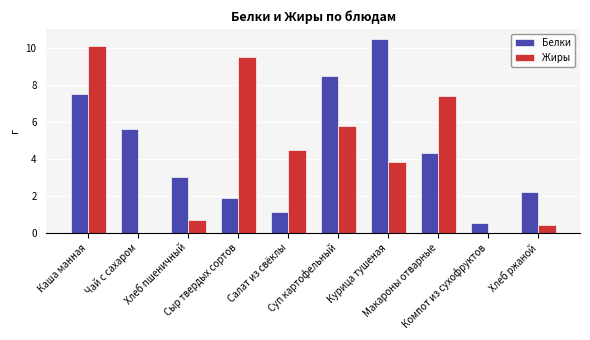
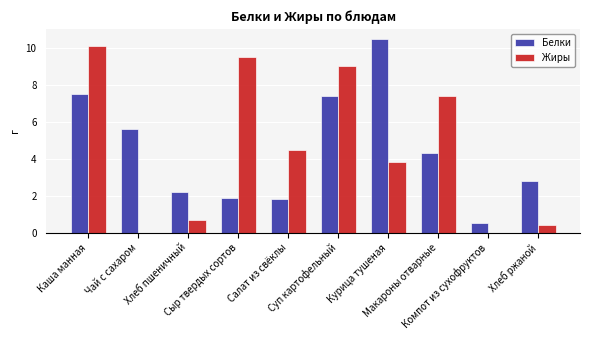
  {
    "Белки": {
      "Каша манная": 7.5,
      "Чай с сахаром": 5.6,
-     "Хлеб пшеничный": 3.0,
+     "Хлеб пшеничный": 2.2,
      "Сыр твердых сортов": 1.9,
-     "Салат из свёклы": 1.1,
-     "Суп картофельный": 8.5,
+     "Салат из свёклы": 1.8,
+     "Суп картофельный": 7.4,
      "Курица тушеная": 10.5,
      "Макароны отварные": 4.3,
      "Компот из сухофруктов": 0.5,
-     "Хлеб ржаной": 2.2
+     "Хлеб ржаной": 2.8
    },
    "Жиры": {
      "Каша манная": 10.1,
      "Чай с сахаром": 0.0,
      "Хлеб пшеничный": 0.7,
      "Сыр твердых сортов": 9.5,
      "Салат из свёклы": 4.5,
-     "Суп картофельный": 5.8,
+     "Суп картофельный": 9.0,
      "Курица тушеная": 3.8,
      "Макароны отварные": 7.4,
      "Компот из сухофруктов": 0.0,
      "Хлеб ржаной": 0.4
    }
  }
